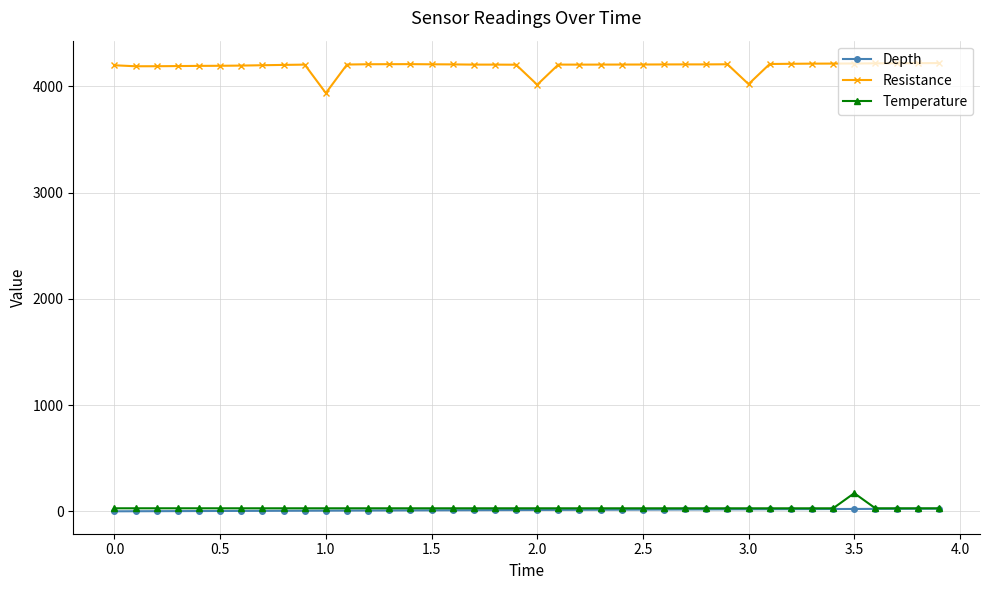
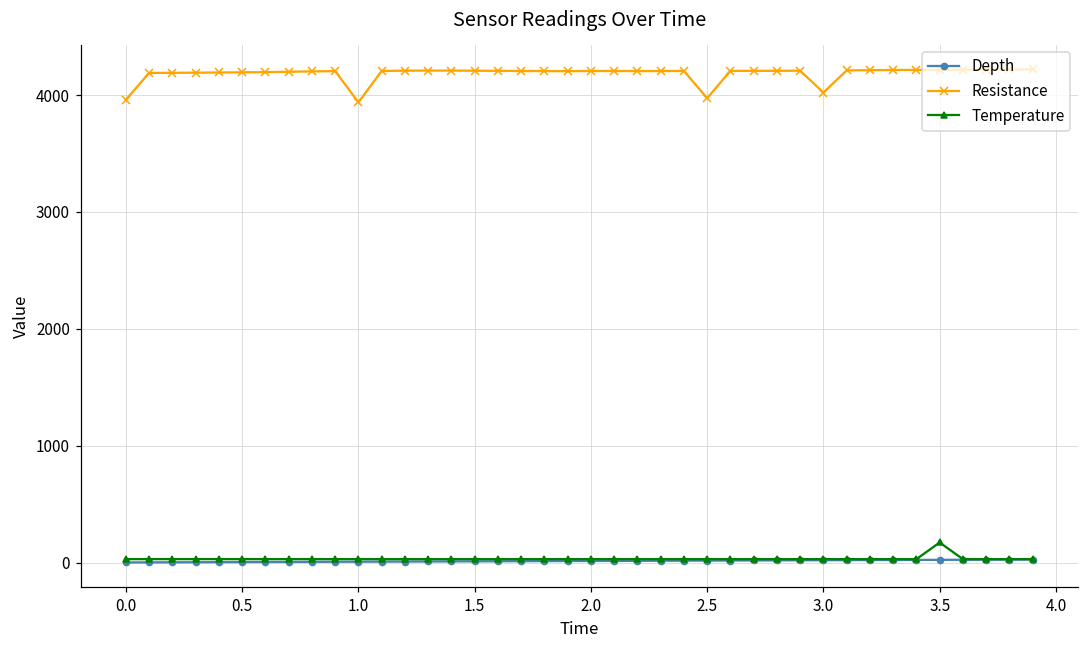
  {
    "Depth": {
      "0.0": 0,
      "0.5": 0,
      "3.5": 20
    },
    "Resistance": {
-     "0.0": 4200,
+     "0.0": 3960,
      "0.5": 4190,
      "1.0": 3940,
      "1.5": 4210,
-     "2.0": 4020,
-     "2.5": 4210,
+     "2.0": 4210,
+     "2.5": 3970,
      "3.0": 4020
    },
    "Temperature": {
      "0.0": 30,
      "0.5": 30,
      "3.5": 170
    }
  }
